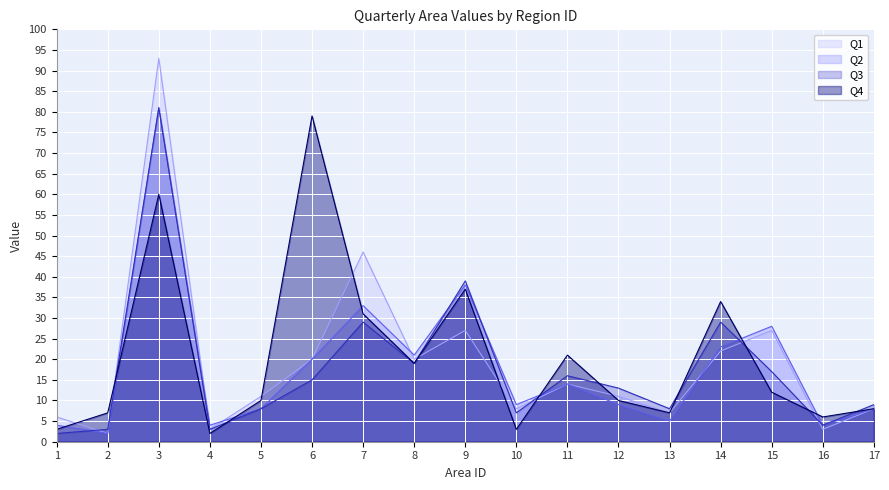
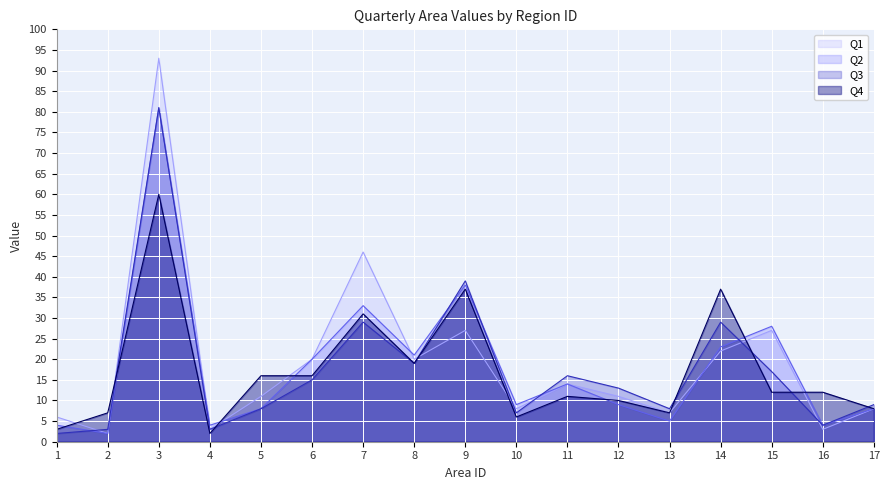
  {
    "Q4": {
      "1": 3,
      "2": 7,
      "3": 60,
      "4": 2,
-     "5": 10,
-     "6": 79,
+     "5": 16,
+     "6": 16,
      "7": 31,
      "9": 37,
-     "10": 3,
-     "11": 21,
+     "10": 6,
+     "11": 11,
      "12": 10,
-     "14": 34,
+     "14": 37,
      "15": 12,
-     "16": 6
+     "16": 12
    }
  }
